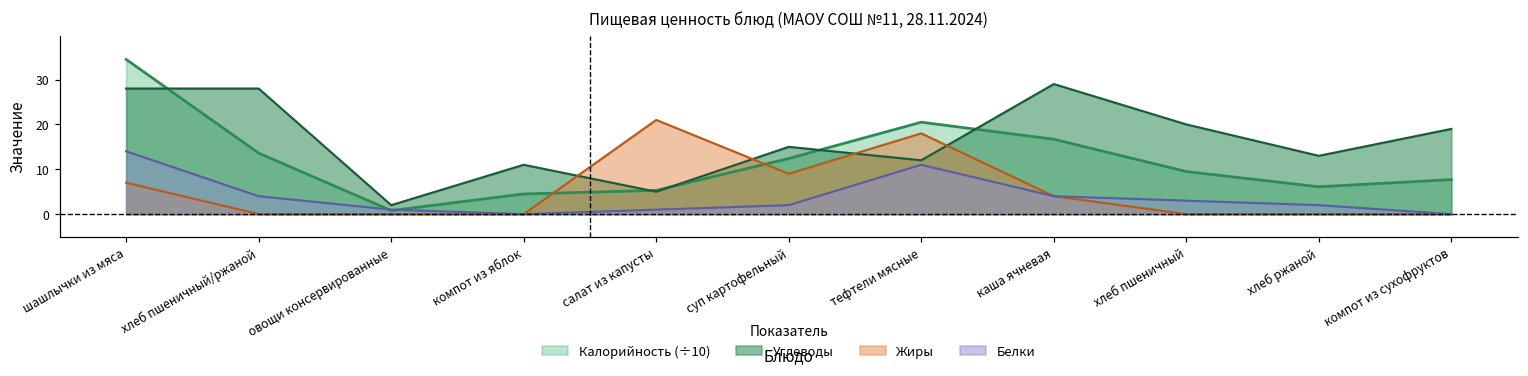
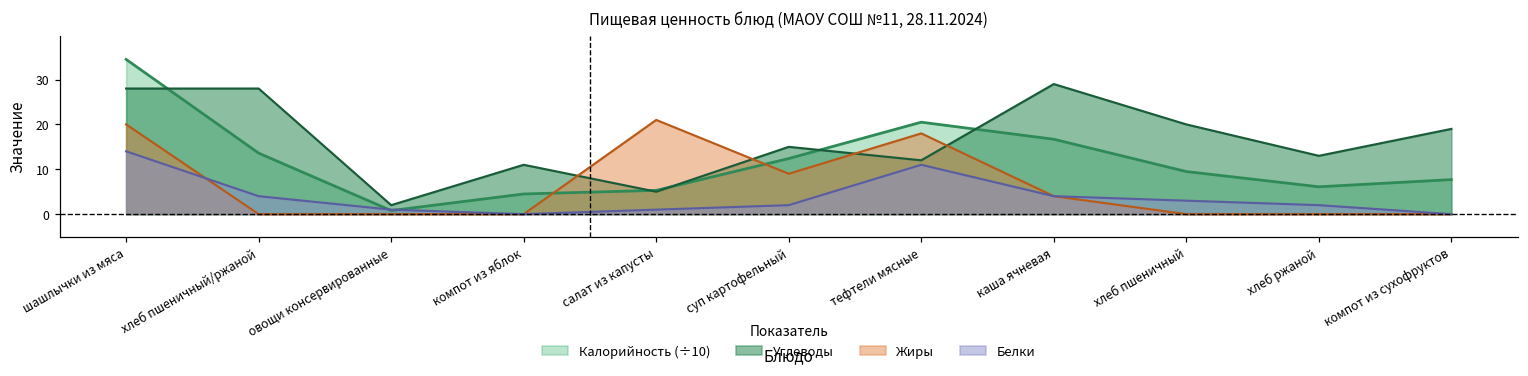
  {
    "Жиры": {
-     "шашлычки из мяса": 7,
+     "шашлычки из мяса": 20,
      "хлеб пшеничный/ржаной": 0,
      "овощи консервированные": 0,
      "салат из капусты": 21,
      "суп картофельный": 9,
      "тефтели мясные": 18,
      "хлеб пшеничный": 0,
      "хлеб ржаной": 0
    }
  }
